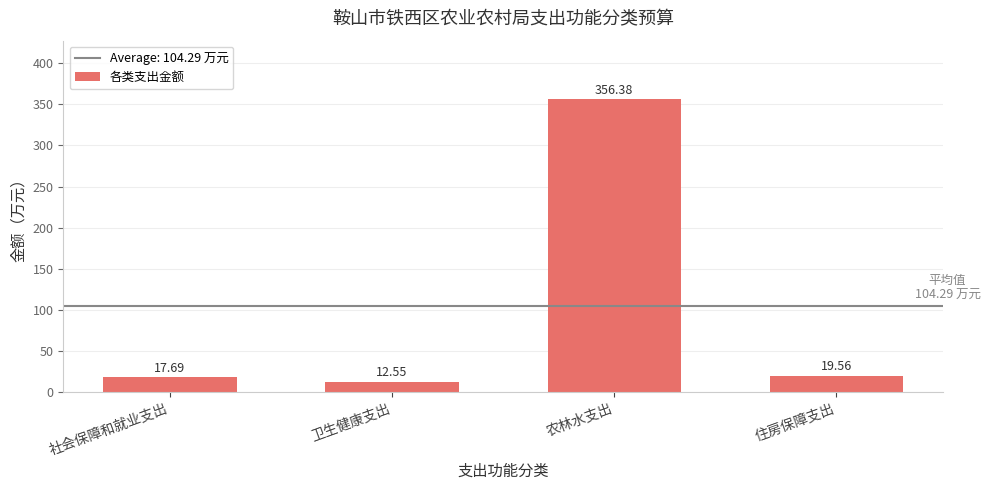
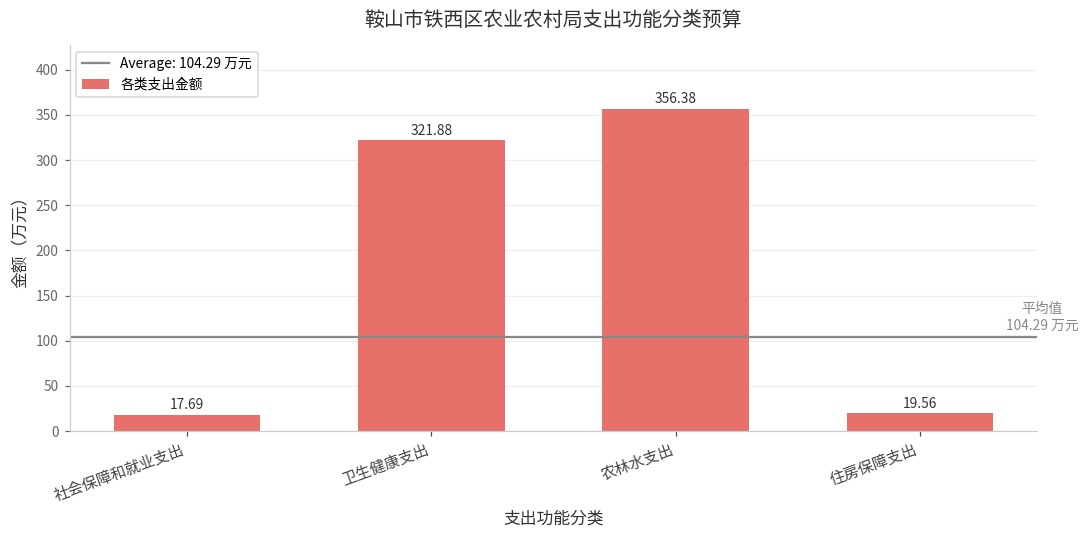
  {
    "社会保障和就业支出": 17.69,
-   "卫生健康支出": 12.55,
+   "卫生健康支出": 321.88,
    "农林水支出": 356.38,
    "住房保障支出": 19.56
  }
